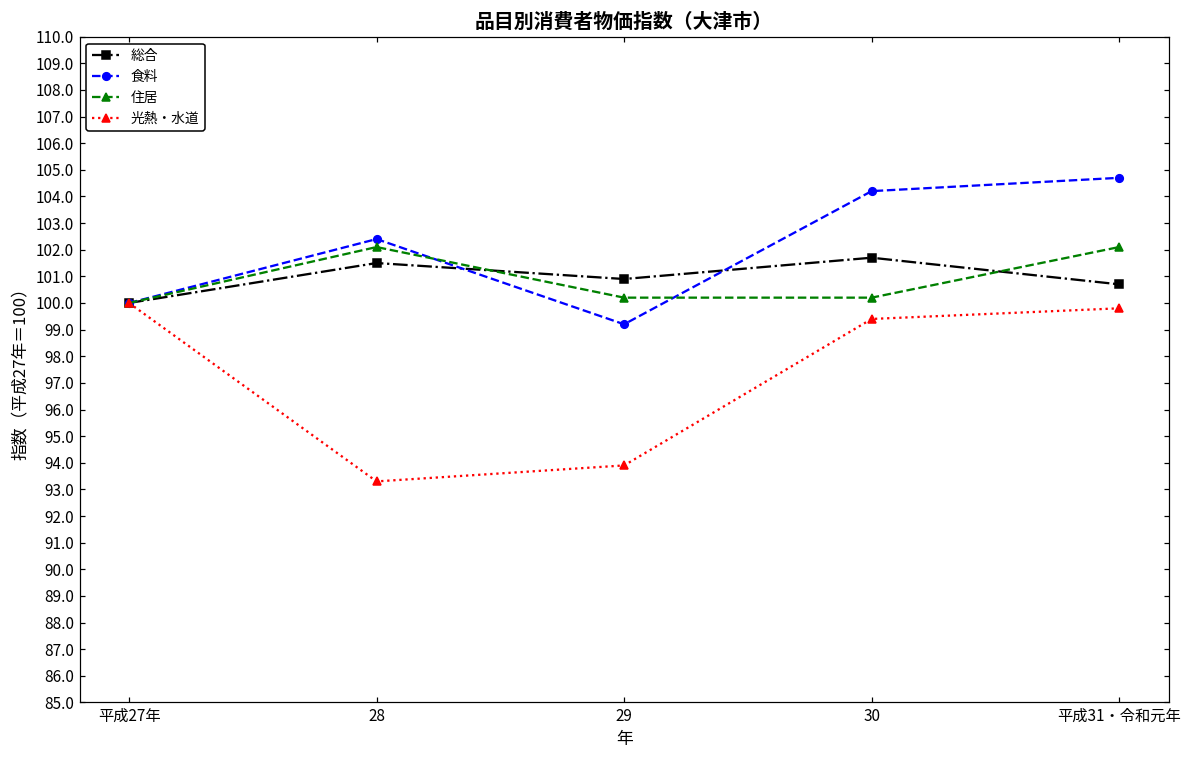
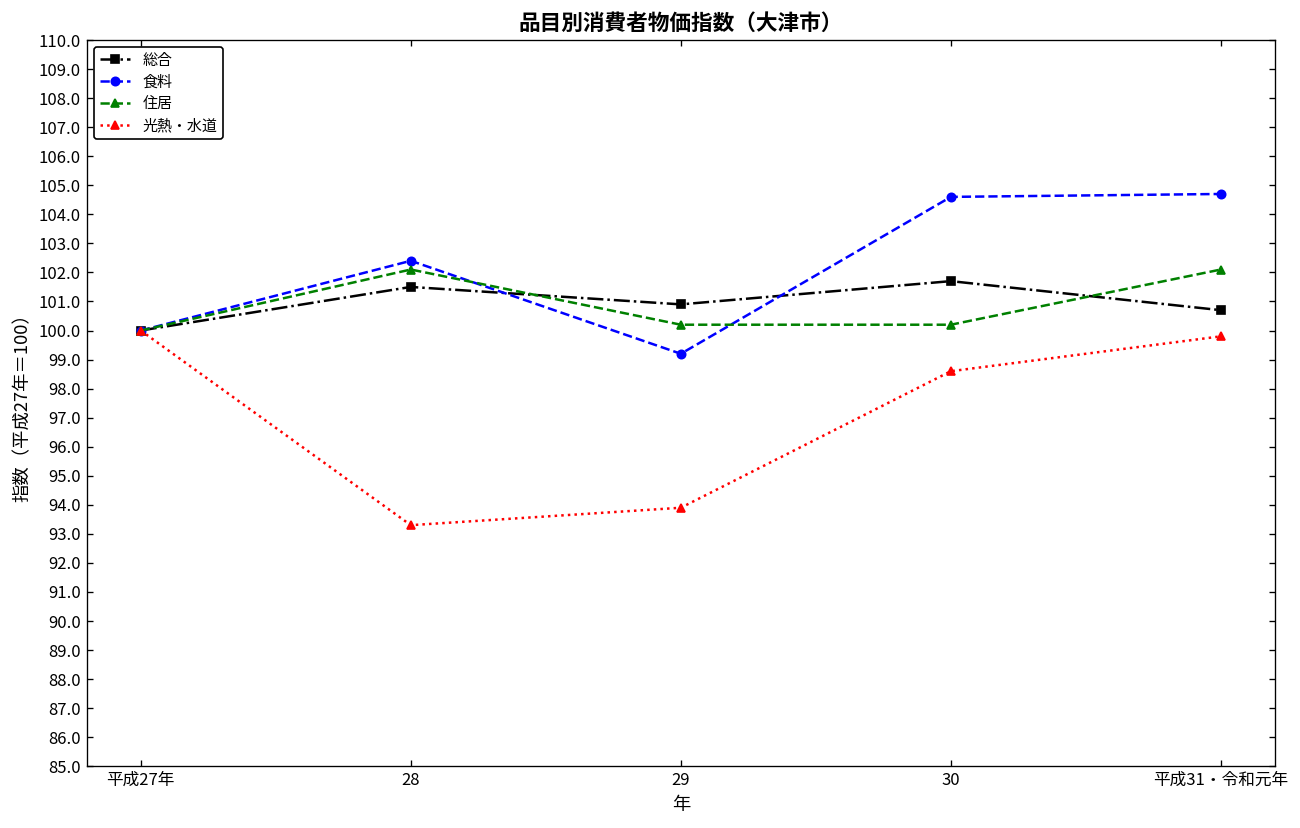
  {
    "総合": {
      "28": 101.5,
      "29": 100.9,
      "30": 101.7,
      "平成31・令和元年": 100.7
    },
    "食料": {
      "28": 102.4,
      "29": 99.2,
-     "30": 104.2,
+     "30": 104.6,
      "平成31・令和元年": 104.7
    },
    "住居": {
      "28": 102.1,
      "29": 100.2,
      "30": 100.2,
      "平成31・令和元年": 102.1
    },
    "光熱・水道": {
      "28": 93.3,
      "29": 93.9,
-     "30": 99.4,
+     "30": 98.6,
      "平成31・令和元年": 99.8
    }
  }
